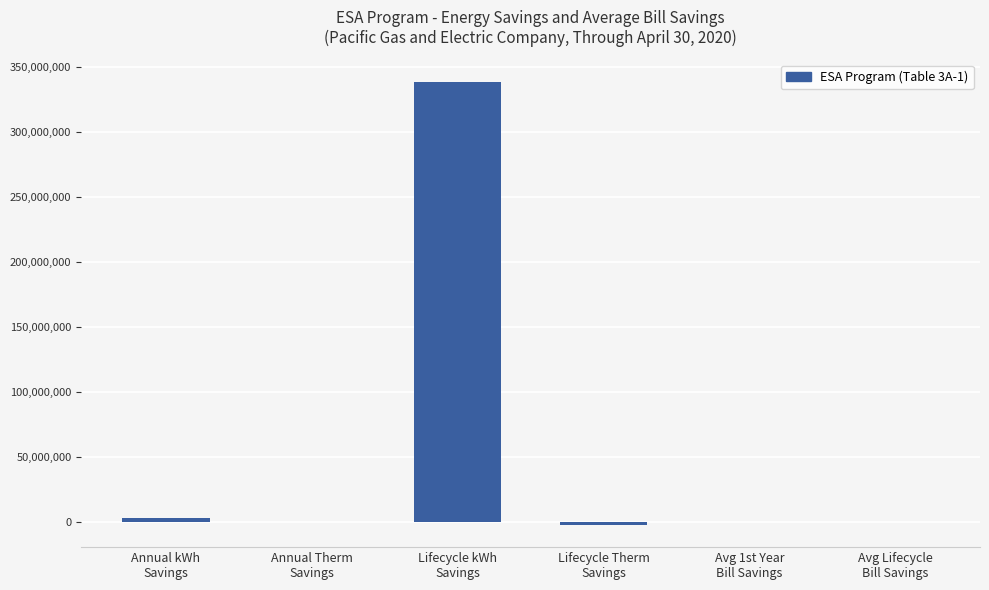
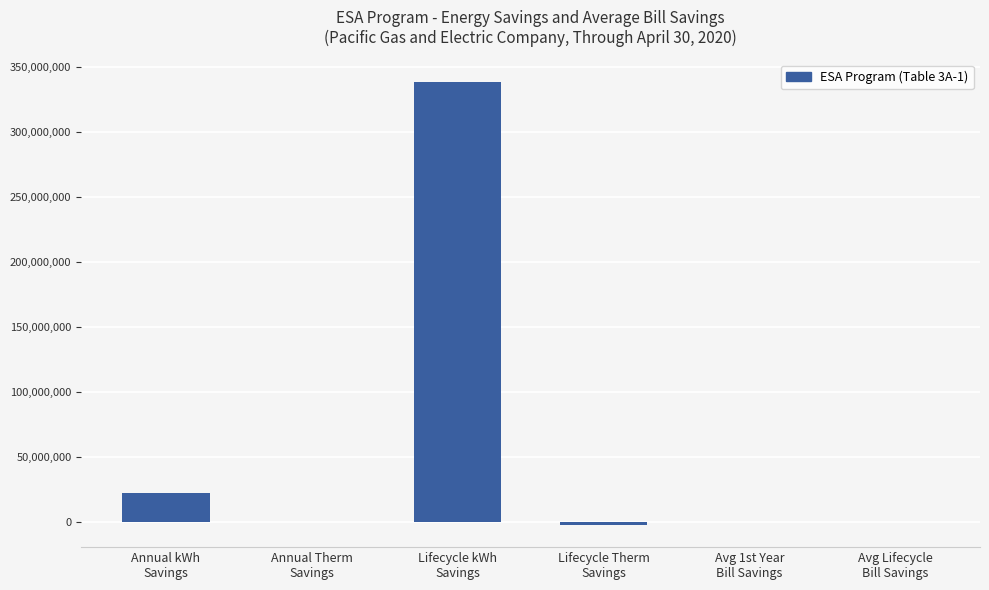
  {
-   "Annual kWh Savings": "3,000,000",
+   "Annual kWh Savings": "22,000,000",
    "Lifecycle kWh Savings": "339,000,000",
    "Lifecycle Therm Savings": "-3,000,000"
  }
